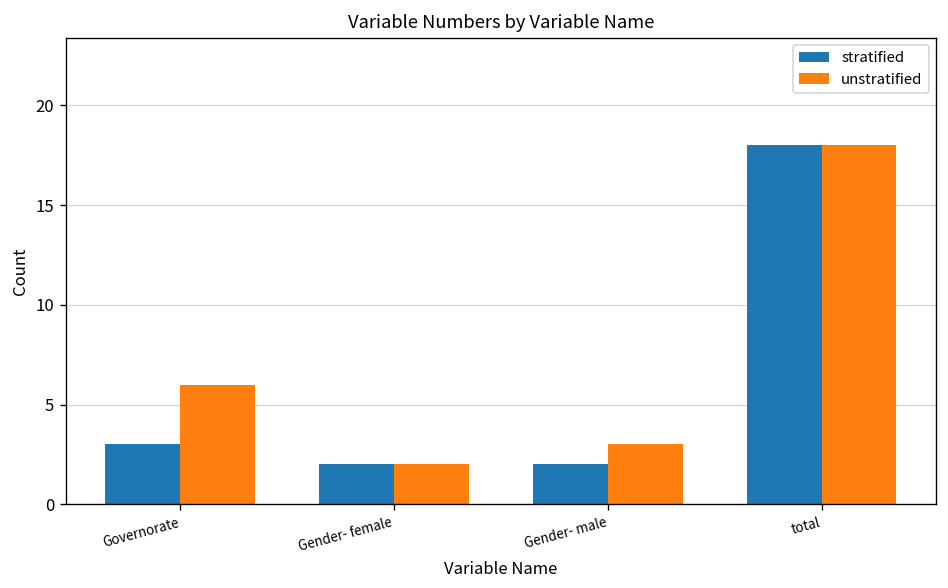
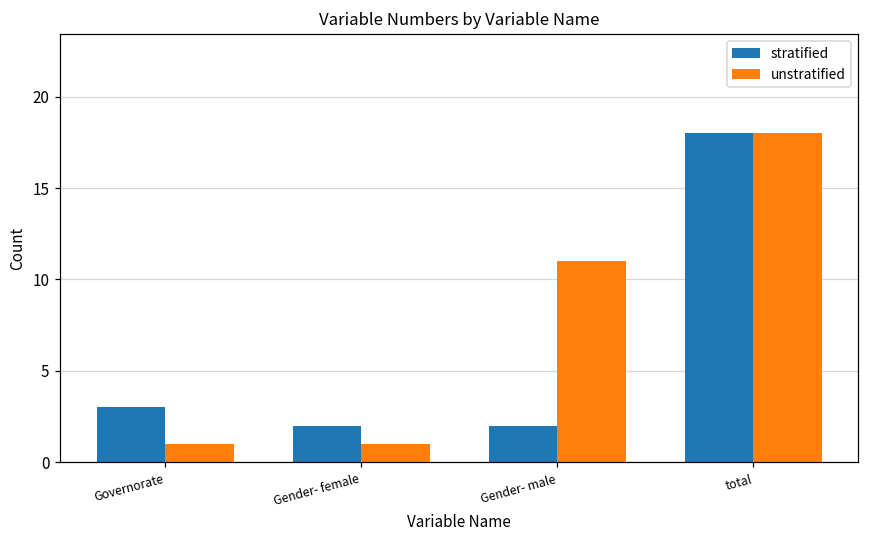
  {
    "stratified": {
      "Governorate": 3,
      "Gender- female": 2,
      "Gender- male": 2,
      "total": 18
    },
    "unstratified": {
-     "Governorate": 6,
-     "Gender- female": 2,
-     "Gender- male": 3,
+     "Governorate": 1,
+     "Gender- female": 1,
+     "Gender- male": 11,
      "total": 18
    }
  }
